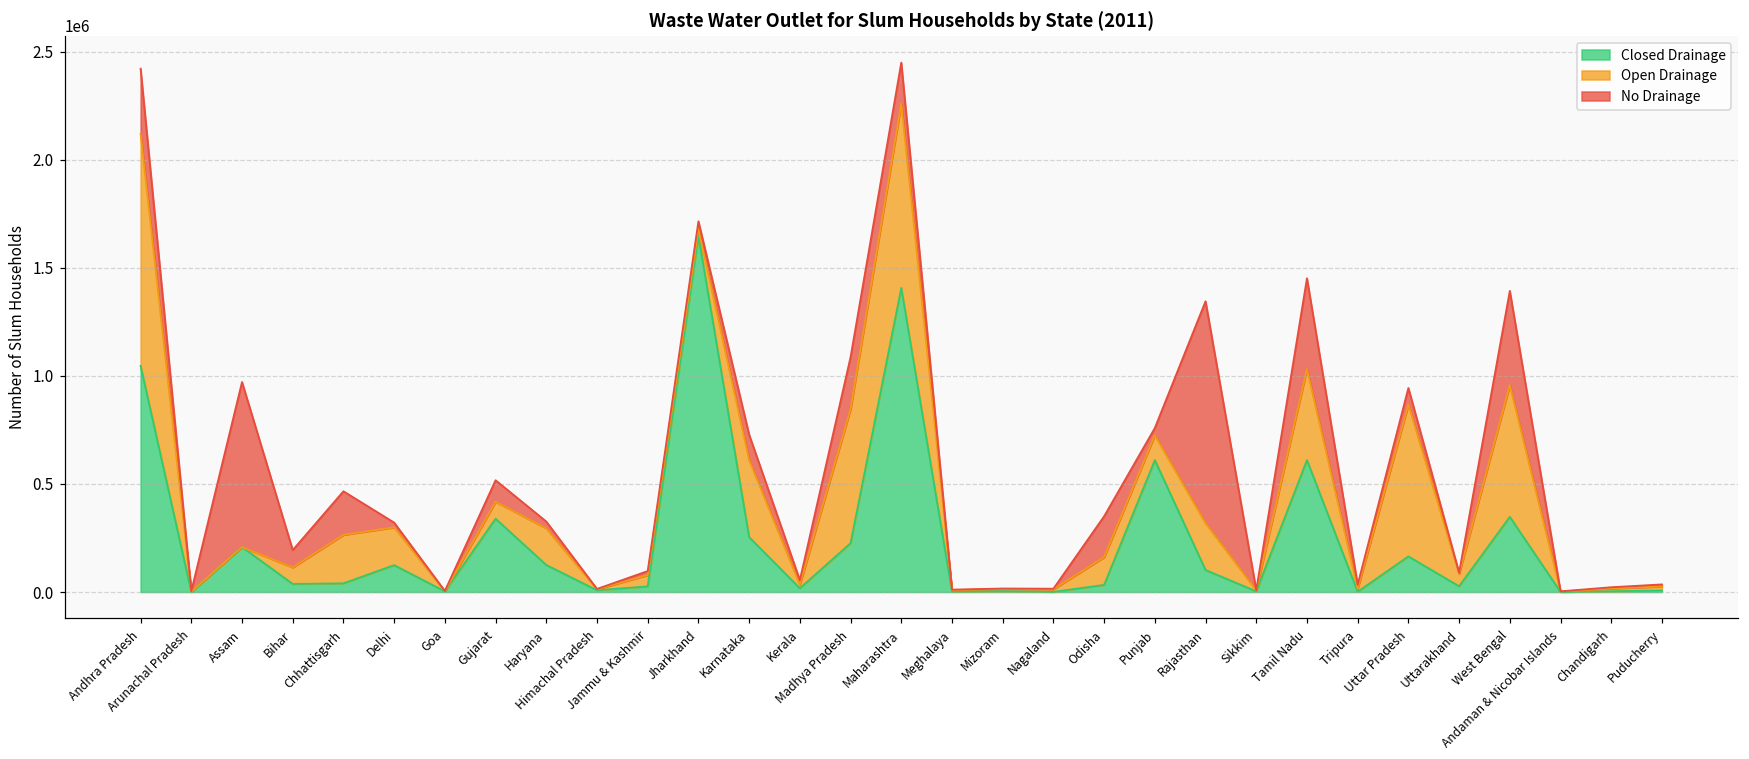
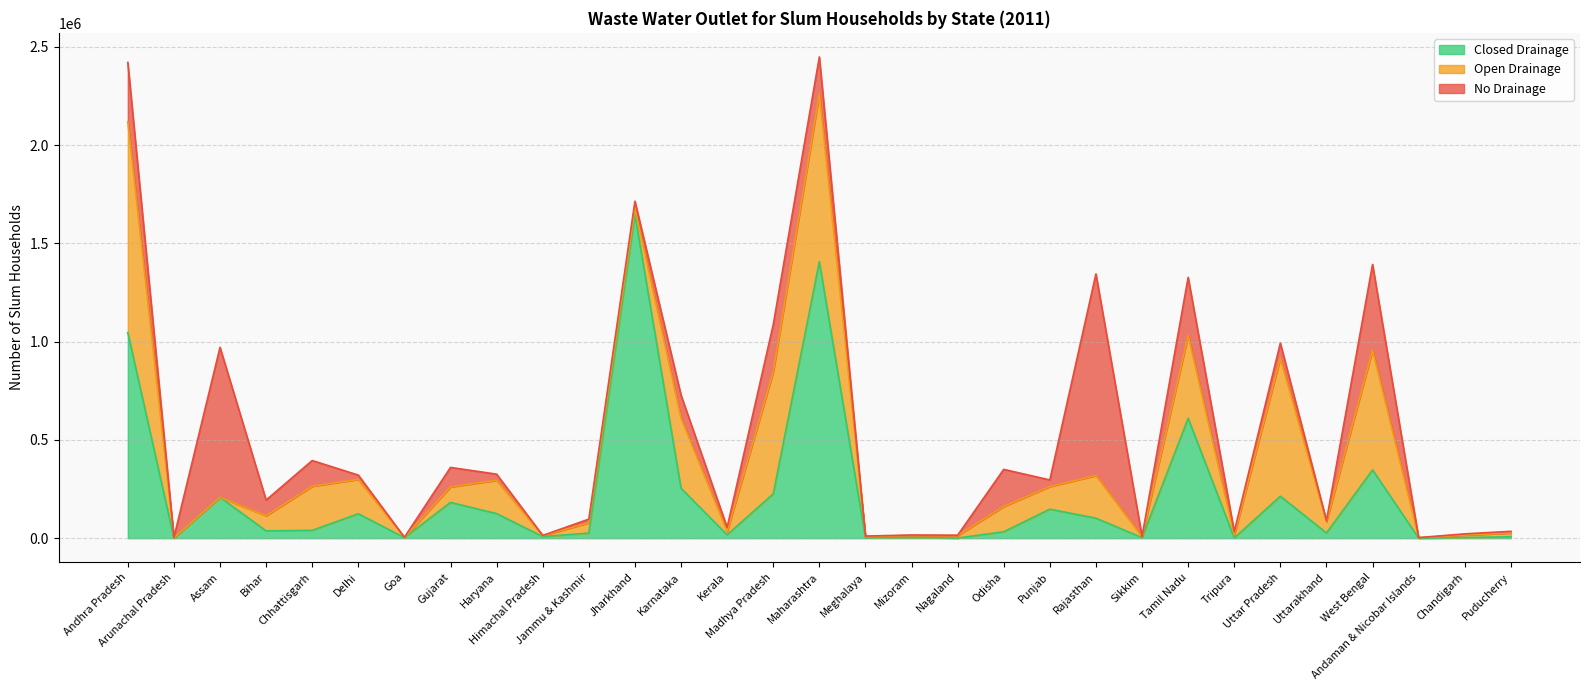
  {
    "Closed Drainage": {
      "Andhra Pradesh": 1050000,
      "Bihar": 40000,
      "Chhattisgarh": 40000,
      "Delhi": 120000,
-     "Gujarat": 340000,
+     "Gujarat": 180000,
      "Haryana": 130000,
      "Jammu & Kashmir": 30000,
      "Jharkhand": 1650000,
      "Karnataka": 250000,
      "Kerala": 20000,
      "Madhya Pradesh": 230000,
      "Maharashtra": 1410000,
      "Odisha": 30000,
-     "Punjab": 610000,
+     "Punjab": 150000,
      "Rajasthan": 100000,
      "Tamil Nadu": 610000,
      "Tripura": 0,
-     "Uttar Pradesh": 160000,
+     "Uttar Pradesh": 210000,
      "Uttarakhand": 30000,
      "West Bengal": 350000,
      "Puducherry": 10000
    },
    "Open Drainage": {
      "Andhra Pradesh": 1070000,
      "Bihar": 80000,
      "Chhattisgarh": 220000,
      "Delhi": 170000,
      "Gujarat": 80000,
      "Haryana": 170000,
      "Jammu & Kashmir": 50000,
      "Jharkhand": 30000,
      "Karnataka": 360000,
      "Kerala": 20000,
      "Madhya Pradesh": 620000,
      "Maharashtra": 850000,
      "Odisha": 130000,
      "Punjab": 120000,
      "Rajasthan": 220000,
      "Tamil Nadu": 420000,
      "Tripura": 10000,
      "Uttar Pradesh": 700000,
      "West Bengal": 610000
    },
    "No Drainage": {
      "Andhra Pradesh": 300000,
      "Assam": 760000,
      "Bihar": 80000,
-     "Chhattisgarh": 200000,
+     "Chhattisgarh": 130000,
      "Delhi": 20000,
      "Gujarat": 100000,
      "Haryana": 30000,
      "Jammu & Kashmir": 20000,
      "Jharkhand": 30000,
      "Karnataka": 120000,
      "Kerala": 20000,
      "Madhya Pradesh": 240000,
      "Maharashtra": 190000,
      "Odisha": 190000,
      "Punjab": 30000,
      "Rajasthan": 1030000,
-     "Tamil Nadu": 420000,
+     "Tamil Nadu": 300000,
      "Tripura": 20000,
      "Uttar Pradesh": 80000,
      "West Bengal": 440000
    }
  }
